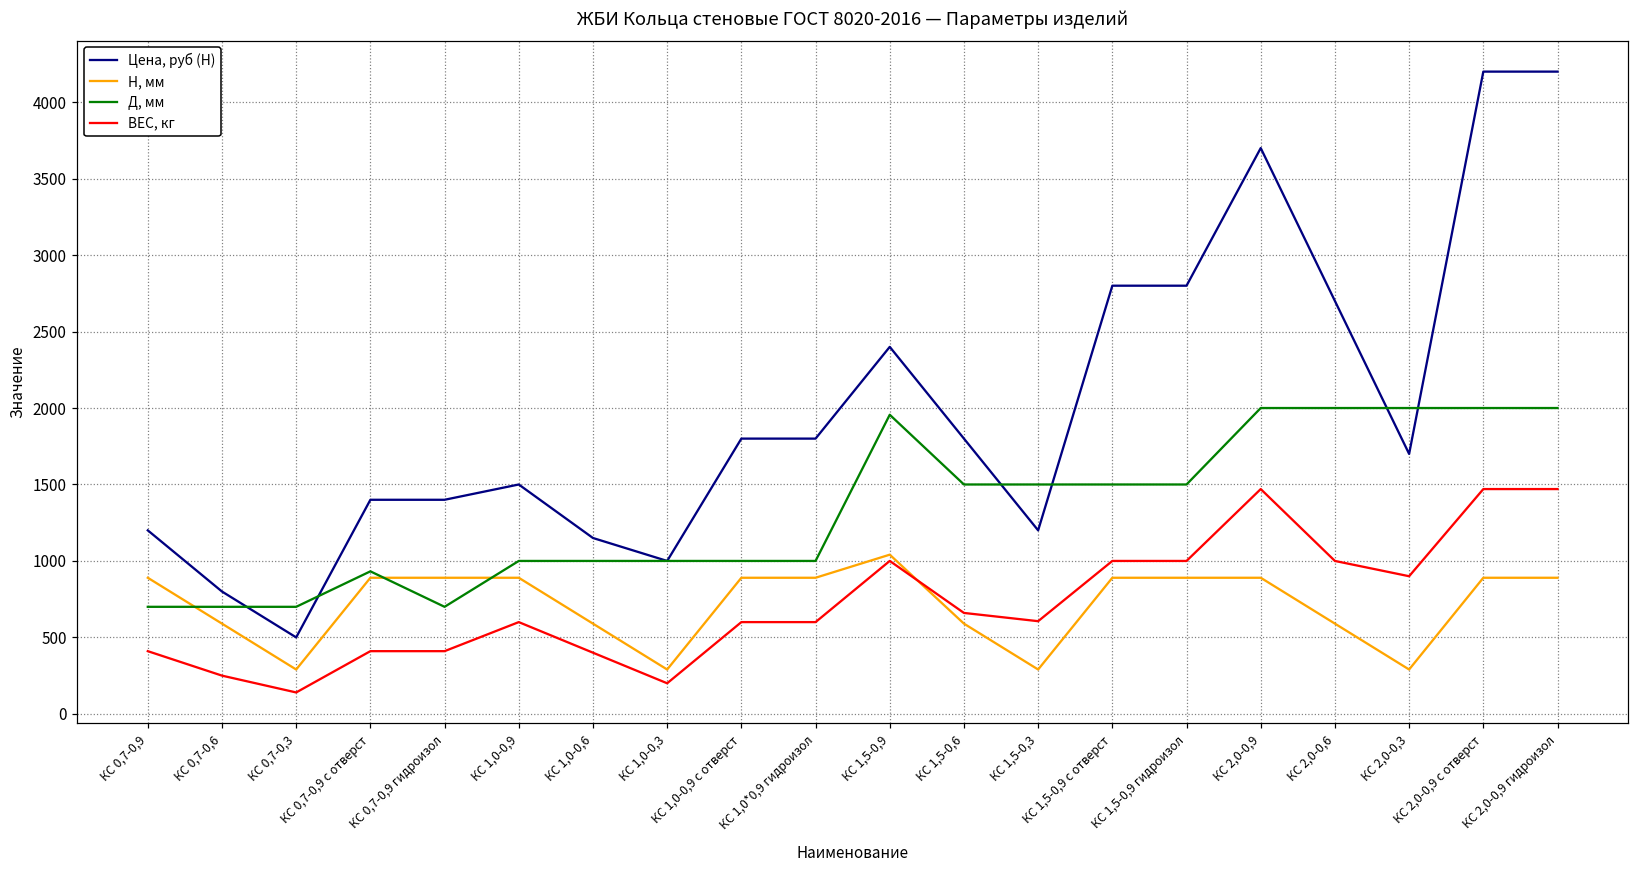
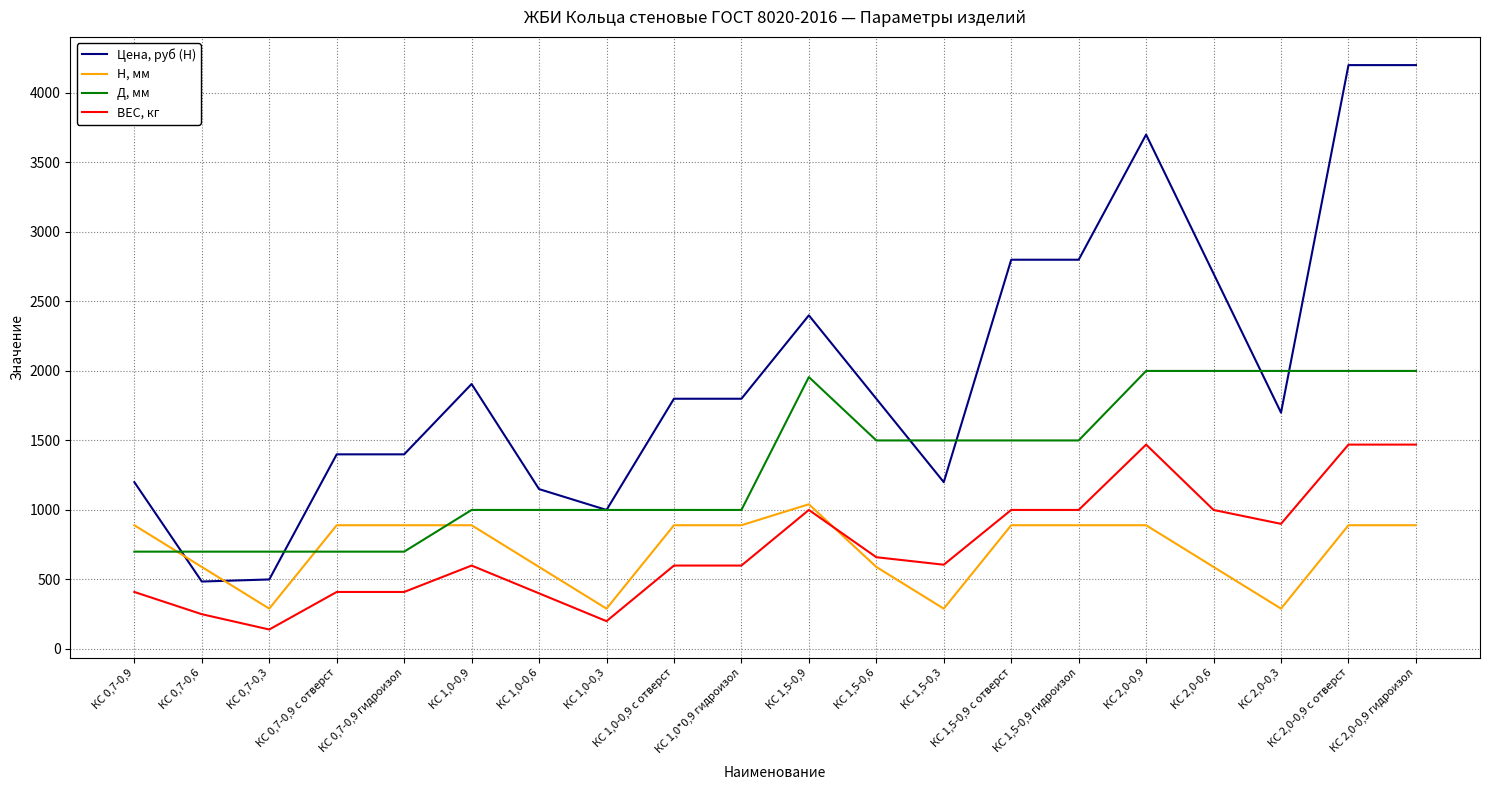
  {
    "Цена, руб (H)": {
      "КС 0,7-0,9": 1200,
-     "КС 0,7-0,6": 800,
+     "КС 0,7-0,6": 490,
      "КС 0,7-0,3": 500,
      "КС 0,7-0,9 с отверст": 1400,
      "КС 0,7-0,9 гидроизол": 1400,
-     "КС 1,0-0,9": 1500,
+     "КС 1,0-0,9": 1910,
      "КС 1,0-0,6": 1150,
      "КС 1,0-0,9 с отверст": 1800,
      "КС 1,0*0,9 гидроизол": 1800,
      "КС 1,5-0,9": 2400,
      "КС 1,5-0,6": 1800,
      "КС 1,5-0,3": 1200,
      "КС 1,5-0,9 с отверст": 2800,
      "КС 1,5-0,9 гидроизол": 2800,
      "КС 2,0-0,9": 3700,
      "КС 2,0-0,6": 2700,
      "КС 2,0-0,3": 1700,
      "КС 2,0-0,9 с отверст": 4200,
      "КС 2,0-0,9 гидроизол": 4200
    },
    "Н, мм": {
      "КС 0,7-0,9": 890,
      "КС 0,7-0,6": 590,
      "КС 0,7-0,3": 290,
      "КС 0,7-0,9 с отверст": 890,
      "КС 0,7-0,9 гидроизол": 890,
      "КС 1,0-0,9": 890,
      "КС 1,0-0,6": 590,
      "КС 1,0-0,3": 290,
      "КС 1,0-0,9 с отверст": 890,
      "КС 1,0*0,9 гидроизол": 890,
      "КС 1,5-0,9": 1040,
      "КС 1,5-0,6": 590,
      "КС 1,5-0,3": 290,
      "КС 1,5-0,9 с отверст": 890,
      "КС 1,5-0,9 гидроизол": 890,
      "КС 2,0-0,9": 890,
      "КС 2,0-0,6": 590,
      "КС 2,0-0,3": 290,
      "КС 2,0-0,9 с отверст": 890,
      "КС 2,0-0,9 гидроизол": 890
    },
    "Д, мм": {
      "КС 0,7-0,9": 700,
      "КС 0,7-0,6": 700,
      "КС 0,7-0,3": 700,
-     "КС 0,7-0,9 с отверст": 930,
+     "КС 0,7-0,9 с отверст": 700,
      "КС 0,7-0,9 гидроизол": 700,
      "КС 1,0-0,9": 1000,
      "КС 1,0-0,6": 1000,
      "КС 1,0-0,9 с отверст": 1000,
      "КС 1,0*0,9 гидроизол": 1000,
      "КС 1,5-0,9": 1960,
      "КС 1,5-0,6": 1500,
      "КС 1,5-0,3": 1500,
      "КС 1,5-0,9 с отверст": 1500,
      "КС 1,5-0,9 гидроизол": 1500,
      "КС 2,0-0,9": 2000,
      "КС 2,0-0,6": 2000,
      "КС 2,0-0,3": 2000,
      "КС 2,0-0,9 с отверст": 2000,
      "КС 2,0-0,9 гидроизол": 2000
    },
    "ВЕС, кг": {
      "КС 0,7-0,9": 410,
      "КС 0,7-0,6": 250,
      "КС 0,7-0,3": 140,
      "КС 0,7-0,9 с отверст": 410,
      "КС 0,7-0,9 гидроизол": 410,
      "КС 1,0-0,9": 600,
      "КС 1,0-0,6": 400,
      "КС 1,0-0,3": 200,
      "КС 1,0-0,9 с отверст": 600,
      "КС 1,0*0,9 гидроизол": 600,
      "КС 1,5-0,9": 1000,
      "КС 1,5-0,6": 660,
      "КС 1,5-0,3": 610,
      "КС 1,5-0,9 с отверст": 1000,
      "КС 1,5-0,9 гидроизол": 1000,
      "КС 2,0-0,9": 1470,
      "КС 2,0-0,6": 1000,
      "КС 2,0-0,3": 900,
      "КС 2,0-0,9 с отверст": 1470,
      "КС 2,0-0,9 гидроизол": 1470
    }
  }
